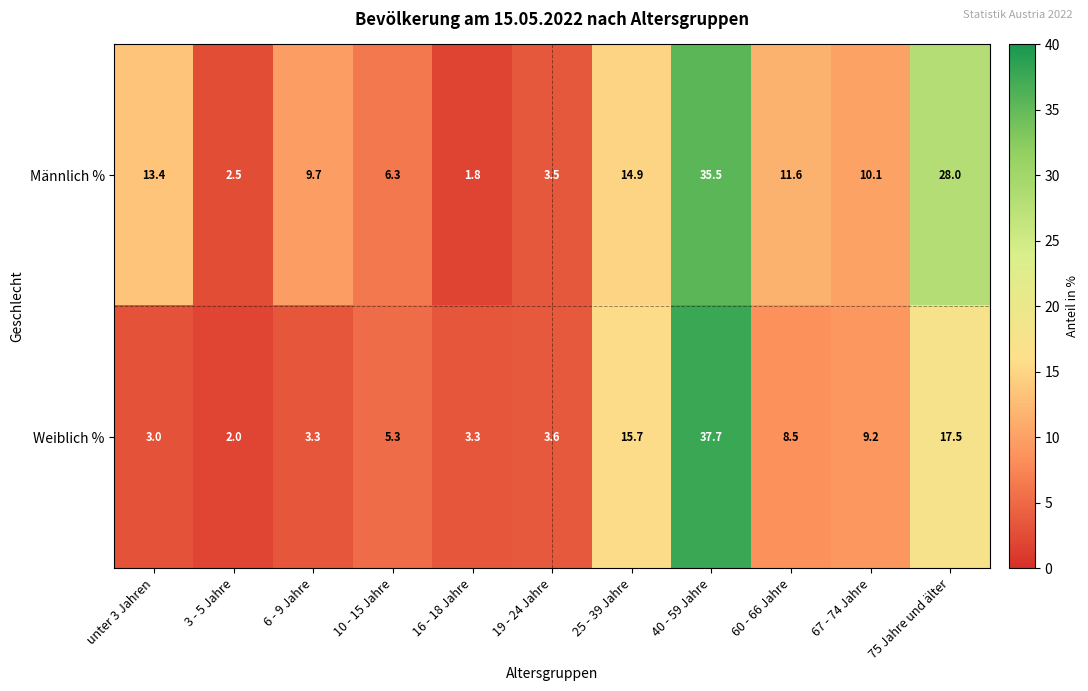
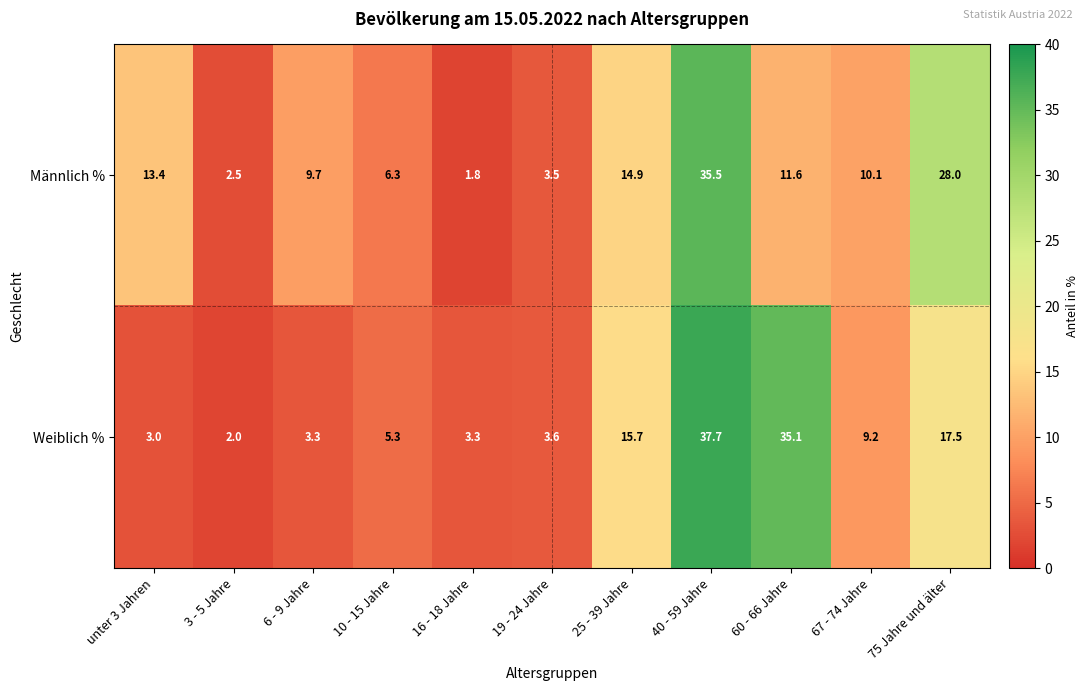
  {
    "Männlich %": {
      "unter 3 Jahren": 13.4,
      "3 - 5 Jahre": 2.5,
      "6 - 9 Jahre": 9.7,
      "10 - 15 Jahre": 6.3,
      "16 - 18 Jahre": 1.8,
      "19 - 24 Jahre": 3.5,
      "25 - 39 Jahre": 14.9,
      "40 - 59 Jahre": 35.5,
      "60 - 66 Jahre": 11.6,
      "67 - 74 Jahre": 10.1,
      "75 Jahre und älter": 28.0
    },
    "Weiblich %": {
      "unter 3 Jahren": 3.0,
      "3 - 5 Jahre": 2.0,
      "6 - 9 Jahre": 3.3,
      "10 - 15 Jahre": 5.3,
      "16 - 18 Jahre": 3.3,
      "19 - 24 Jahre": 3.6,
      "25 - 39 Jahre": 15.7,
      "40 - 59 Jahre": 37.7,
-     "60 - 66 Jahre": 8.5,
+     "60 - 66 Jahre": 35.1,
      "67 - 74 Jahre": 9.2,
      "75 Jahre und älter": 17.5
    }
  }
